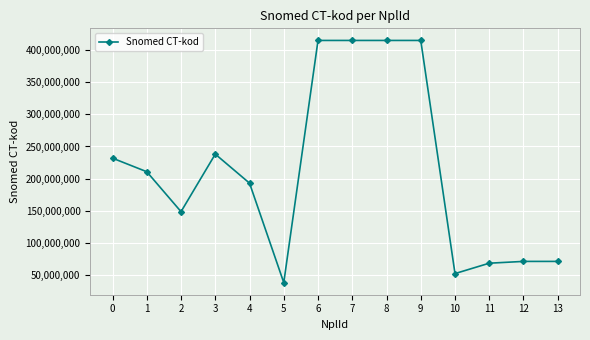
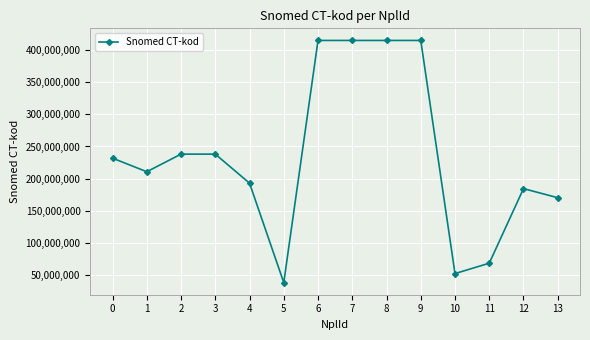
  {
    "0": "230,000,000",
    "1": "210,000,000",
-   "2": "150,000,000",
+   "2": "240,000,000",
    "3": "240,000,000",
    "4": "190,000,000",
    "5": "40,000,000",
    "6": "410,000,000",
    "7": "410,000,000",
    "8": "410,000,000",
    "9": "410,000,000",
    "10": "50,000,000",
    "11": "70,000,000",
-   "12": "70,000,000",
-   "13": "70,000,000"
+   "12": "180,000,000",
+   "13": "170,000,000"
  }
